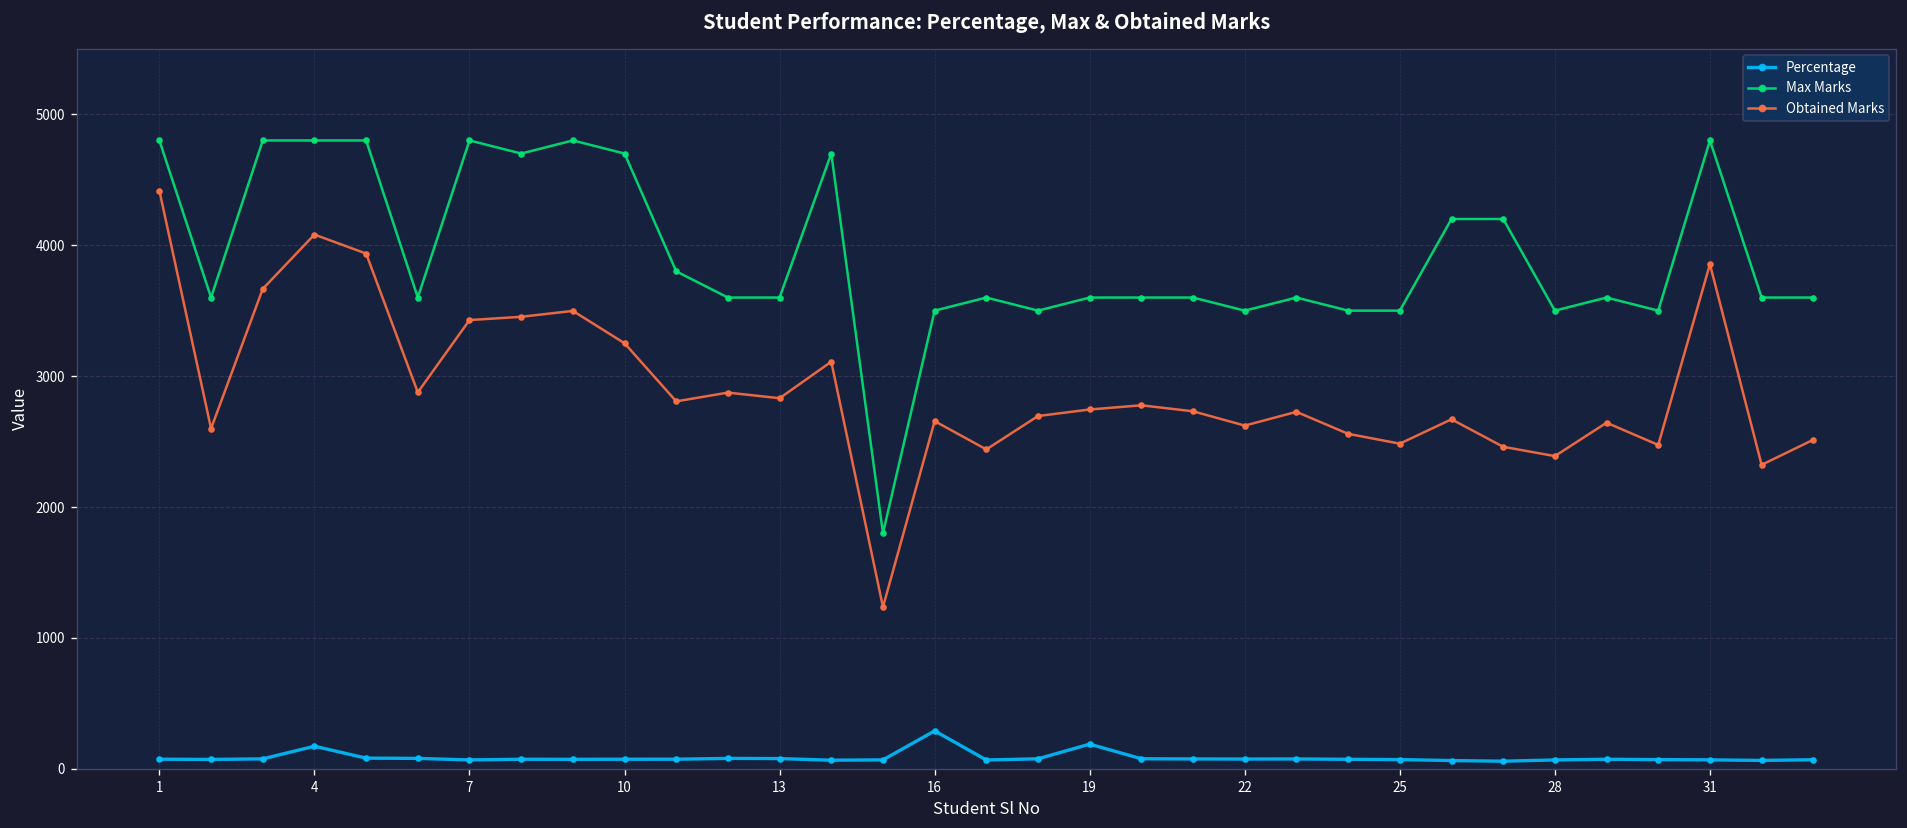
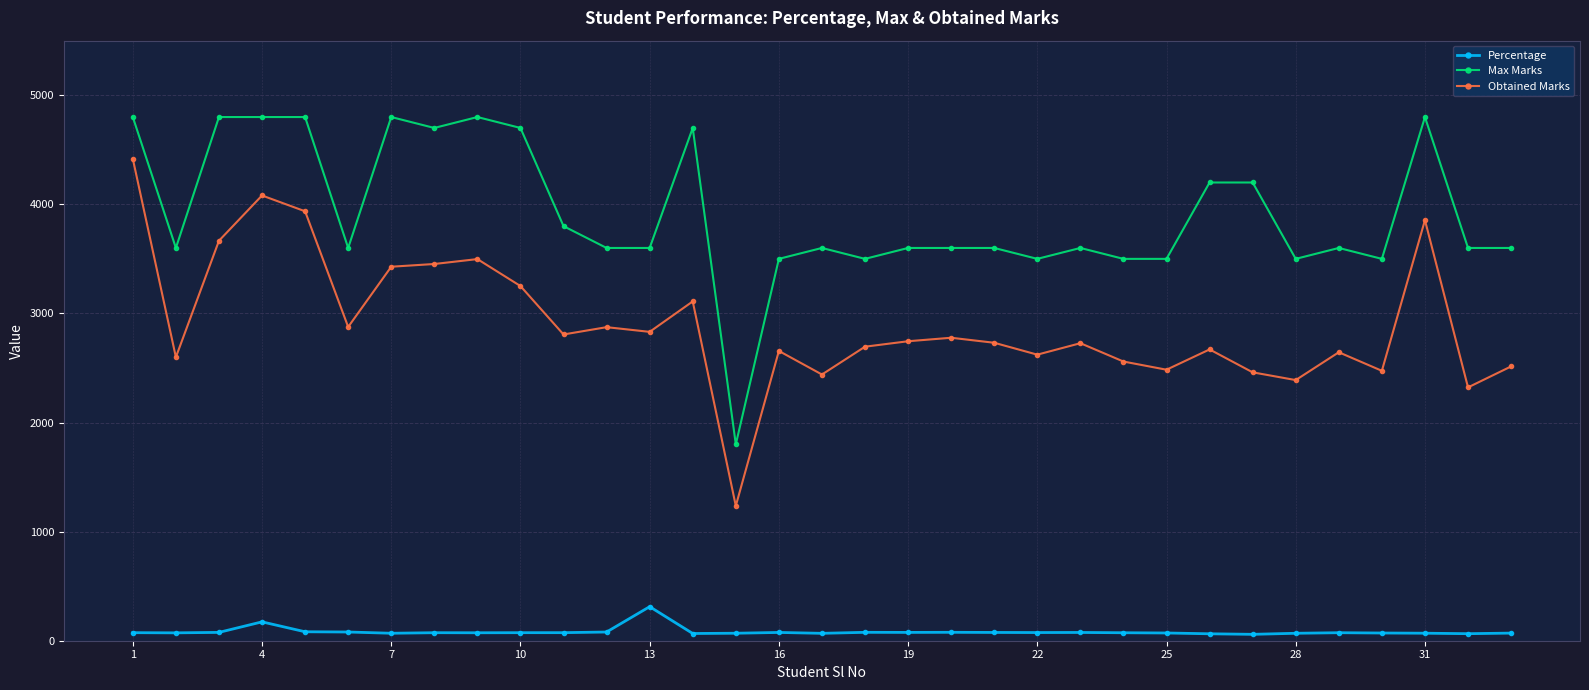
  {
    "Percentage": {
      "1": 70,
      "4": 170,
      "7": 70,
      "10": 70,
-     "13": 80,
-     "16": 290,
-     "19": 190,
+     "13": 310,
+     "16": 80,
+     "19": 80,
      "22": 70,
      "25": 70,
      "28": 70,
      "31": 70
    },
    "Max Marks": {
      "1": 4800,
      "4": 4800,
      "7": 4800,
      "10": 4700,
      "13": 3600,
      "16": 3500,
      "19": 3600,
      "22": 3500,
      "25": 3500,
      "28": 3500,
      "31": 4800
    },
    "Obtained Marks": {
      "1": 4420,
      "4": 4080,
      "7": 3430,
      "10": 3250,
      "13": 2830,
      "16": 2660,
      "19": 2750,
      "22": 2620,
      "25": 2480,
      "28": 2390,
      "31": 3860
    }
  }
